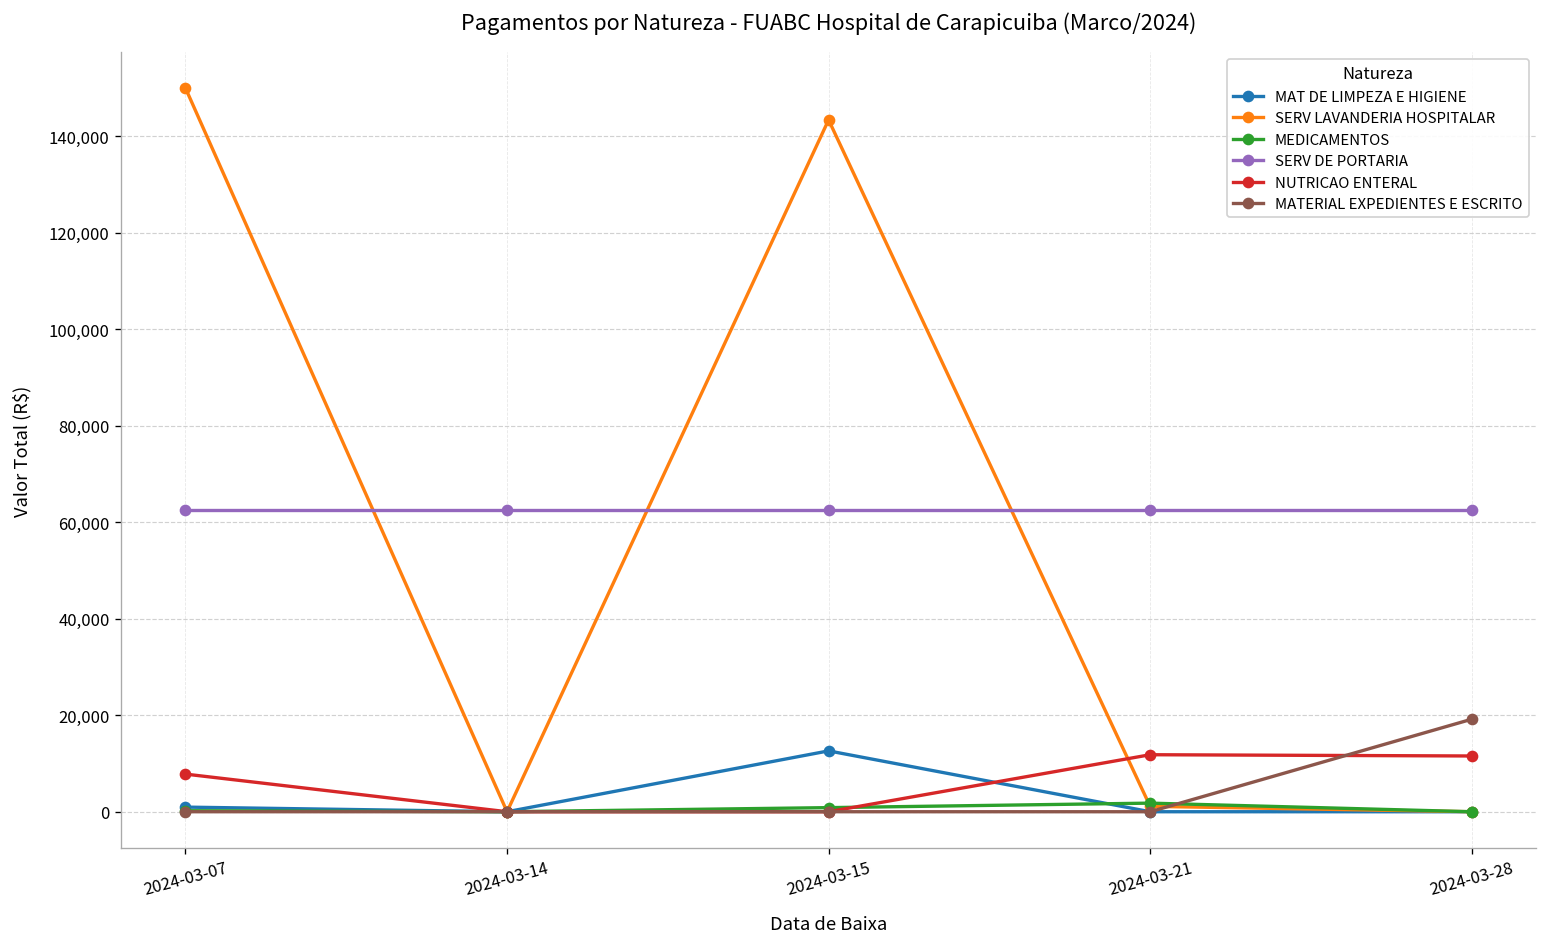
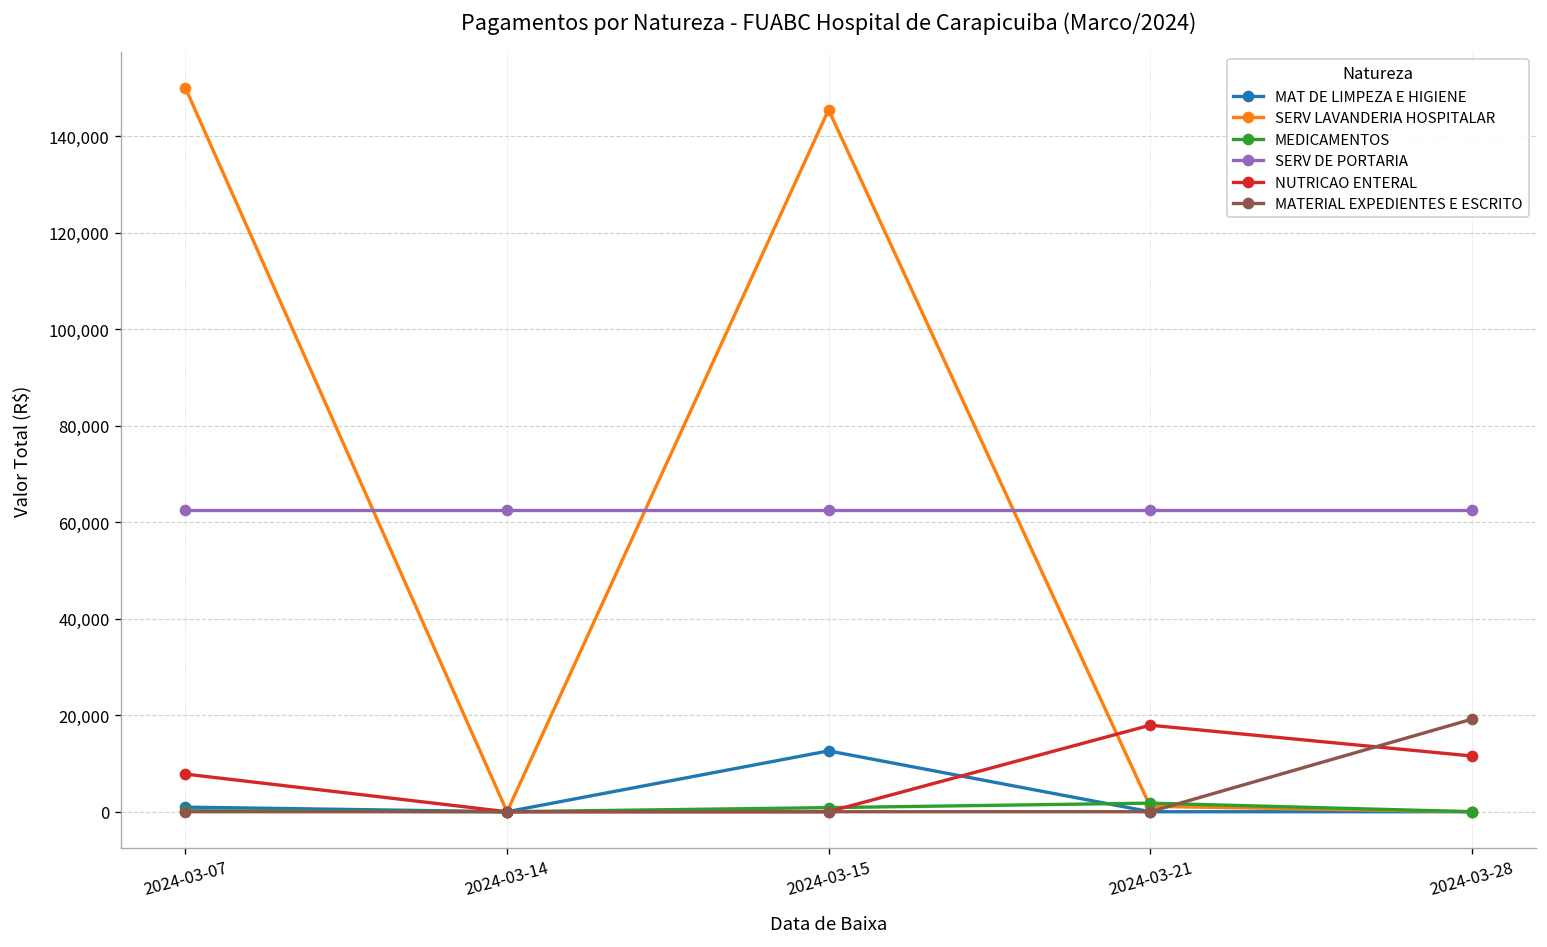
  {
    "MAT DE LIMPEZA E HIGIENE": {
      "2024-03-07": "1,000",
      "2024-03-15": "13,000"
    },
    "SERV LAVANDERIA HOSPITALAR": {
      "2024-03-07": "150,000",
-     "2024-03-15": "143,000",
+     "2024-03-15": "145,000",
      "2024-03-21": "1,000"
    },
    "MEDICAMENTOS": {
      "2024-03-15": "1,000",
      "2024-03-21": "2,000"
    },
    "SERV DE PORTARIA": {
      "2024-03-07": "63,000",
      "2024-03-14": "63,000",
      "2024-03-15": "63,000",
      "2024-03-21": "63,000",
      "2024-03-28": "63,000"
    },
    "NUTRICAO ENTERAL": {
      "2024-03-07": "8,000",
-     "2024-03-21": "12,000",
+     "2024-03-21": "18,000",
      "2024-03-28": "12,000"
    },
    "MATERIAL EXPEDIENTES E ESCRITO": {
      "2024-03-28": "19,000"
    }
  }
